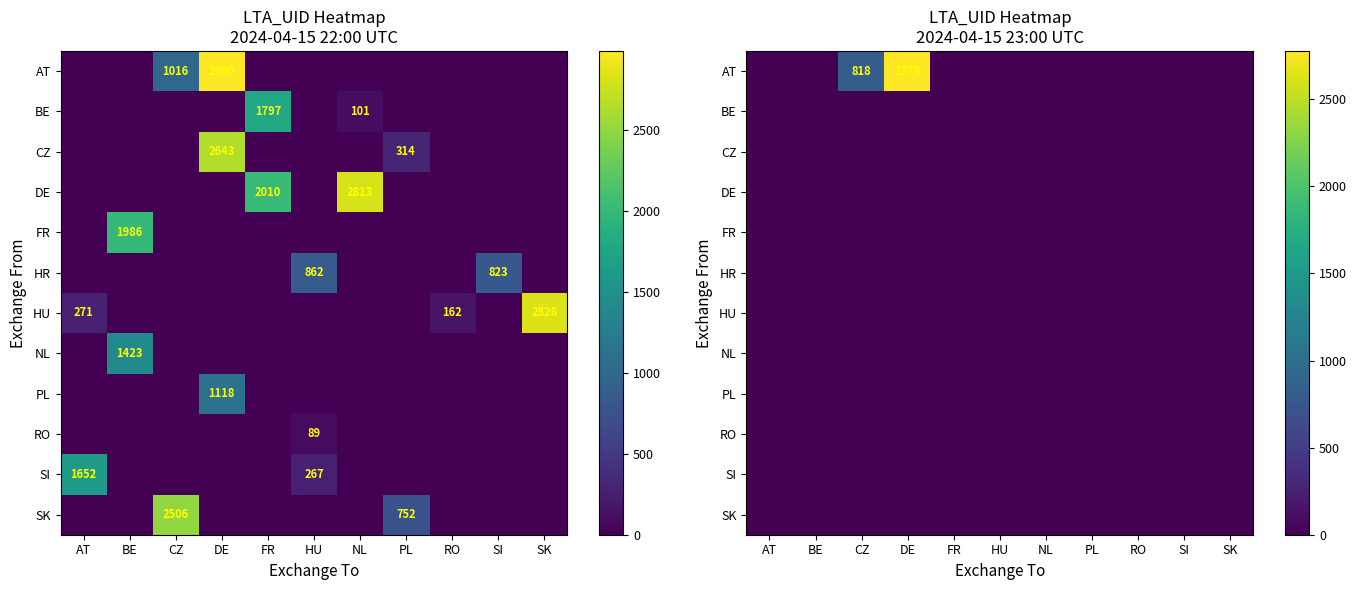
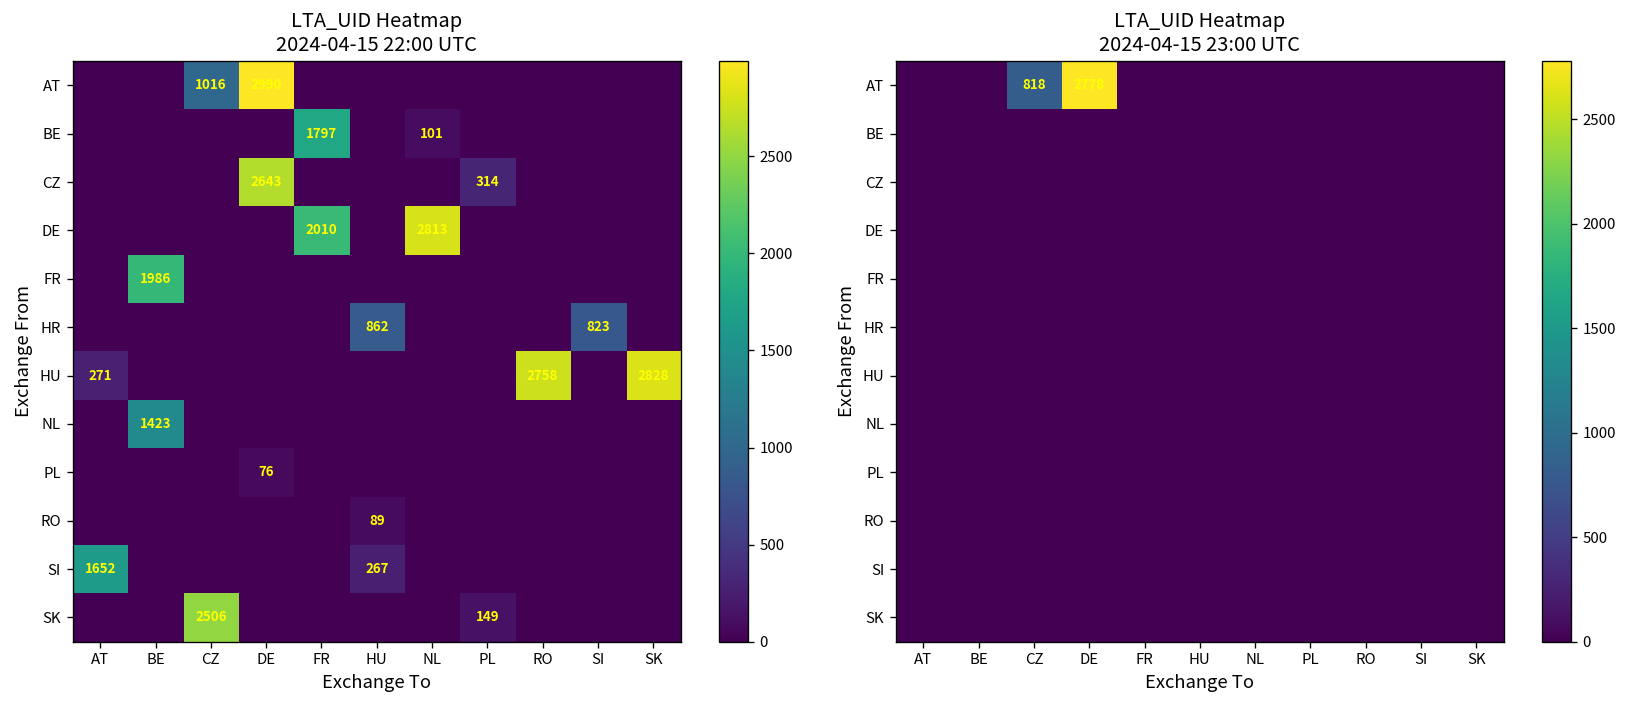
  {
    "LTA_UID Heatmap 2024-04-15 22:00 UTC": {
      "AT": {
        "CZ": 1016
      },
      "BE": {
        "FR": 1797,
        "NL": 101
      },
      "CZ": {
        "DE": 2643,
        "PL": 314
      },
      "DE": {
        "FR": 2010
      },
      "FR": {
        "BE": 1986
      },
      "HR": {
        "HU": 862,
        "SI": 823
      },
      "HU": {
        "AT": 271,
-       "RO": 162
+       "RO": 2758
      },
      "NL": {
        "BE": 1423
      },
      "PL": {
-       "DE": 1118
+       "DE": 76
      },
      "RO": {
        "HU": 89
      },
      "SI": {
        "AT": 1652,
        "HU": 267
      },
      "SK": {
        "CZ": 2506,
-       "PL": 752
+       "PL": 149
      }
    },
    "LTA_UID Heatmap 2024-04-15 23:00 UTC": {
      "AT": {
        "CZ": 818
      }
    }
  }
